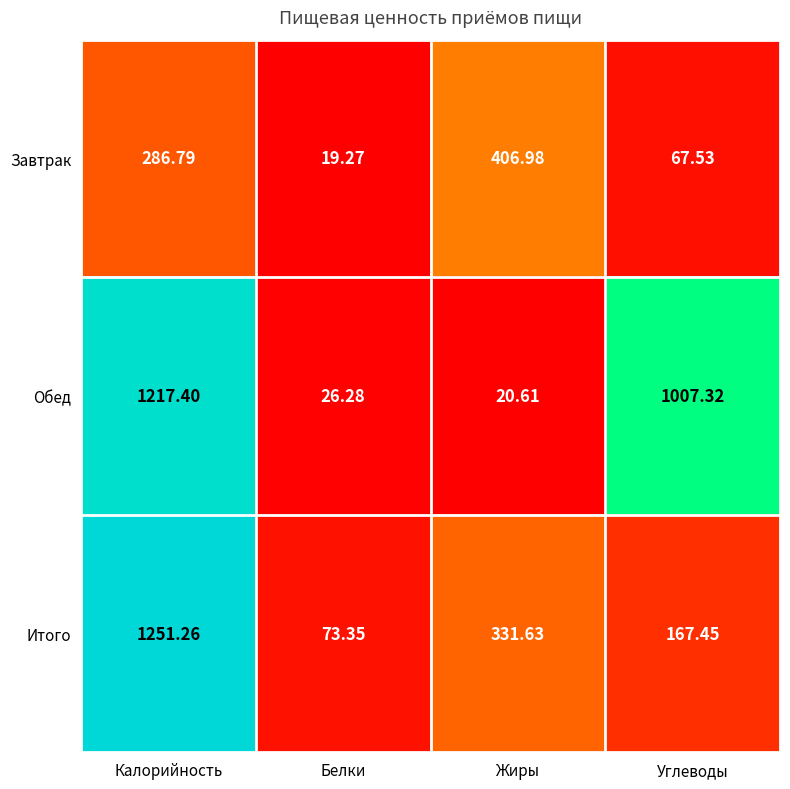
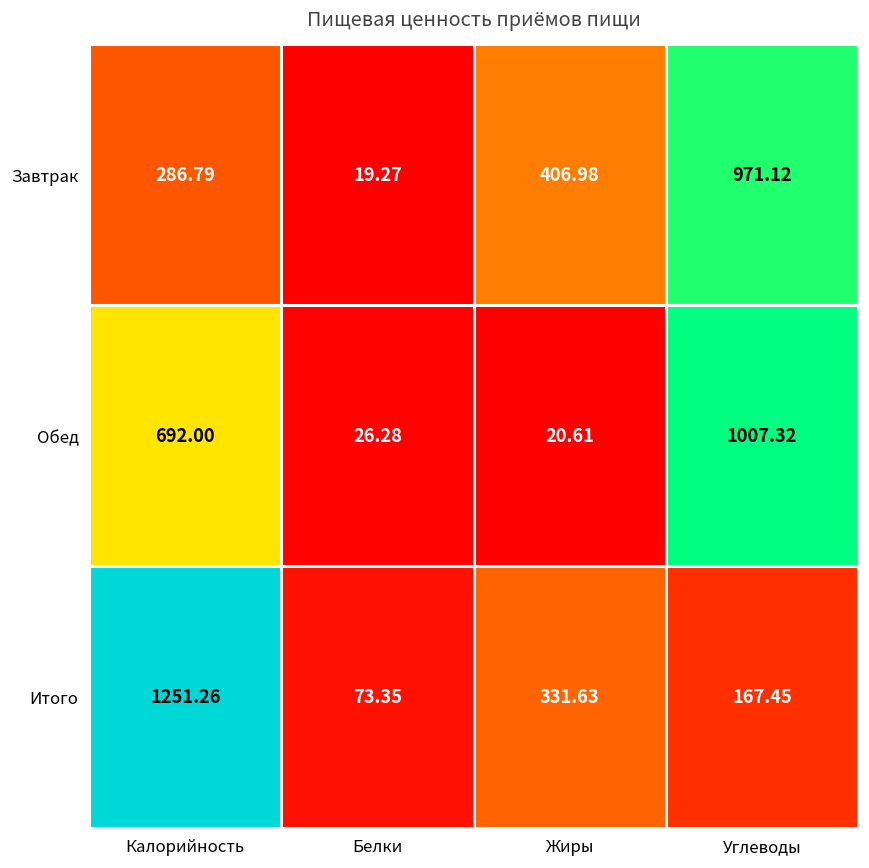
  {
    "Завтрак": {
      "Калорийность": 286.79,
      "Белки": 19.27,
      "Жиры": 406.98,
-     "Углеводы": 67.53
+     "Углеводы": 971.12
    },
    "Обед": {
-     "Калорийность": 1217.40,
+     "Калорийность": 692.00,
      "Белки": 26.28,
      "Жиры": 20.61,
      "Углеводы": 1007.32
    },
    "Итого": {
      "Калорийность": 1251.26,
      "Белки": 73.35,
      "Жиры": 331.63,
      "Углеводы": 167.45
    }
  }
